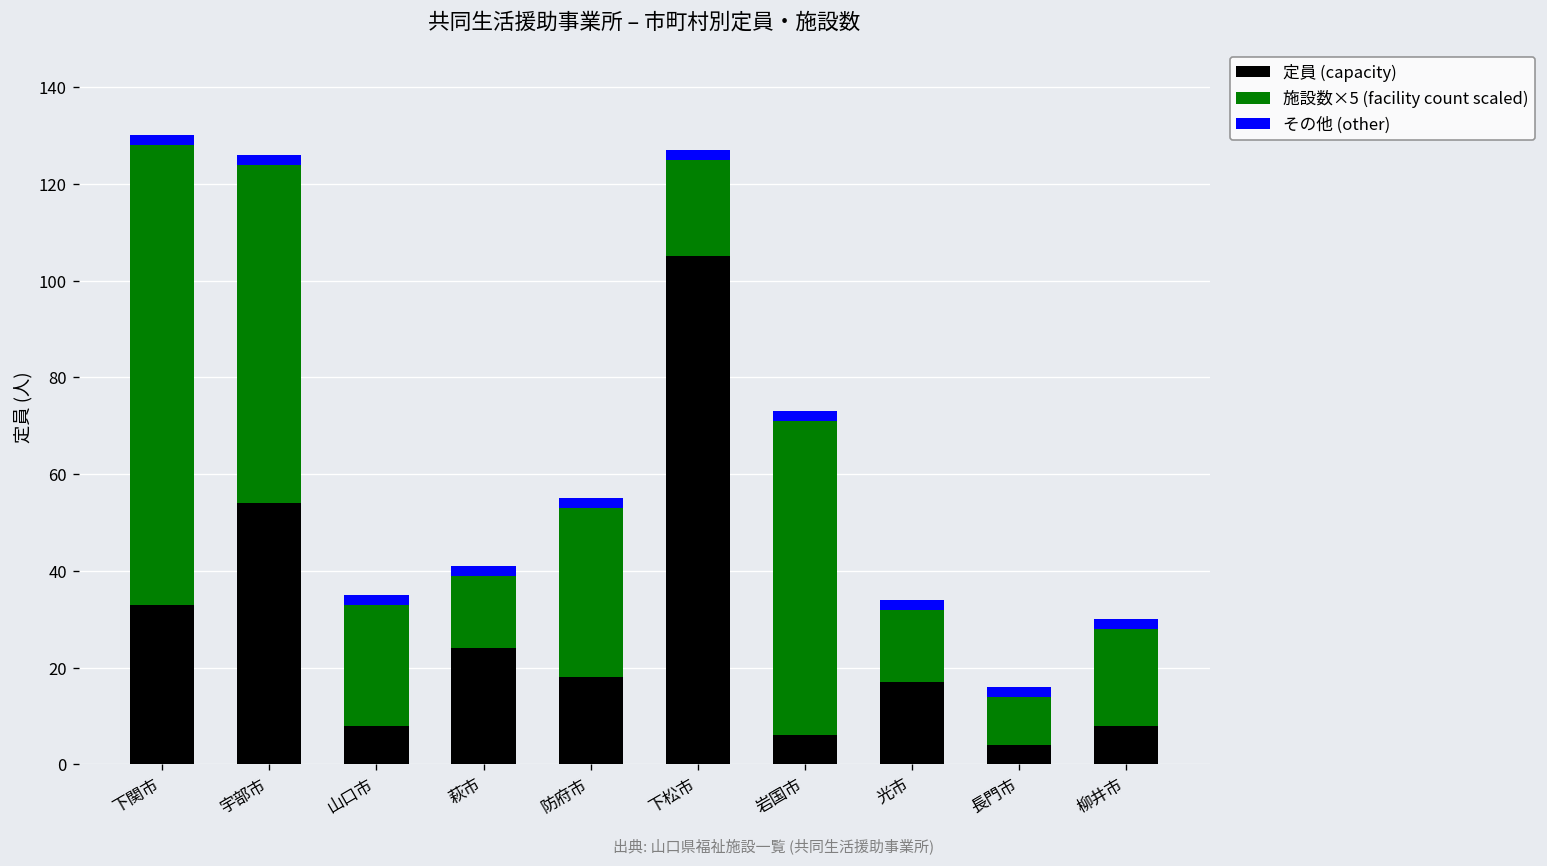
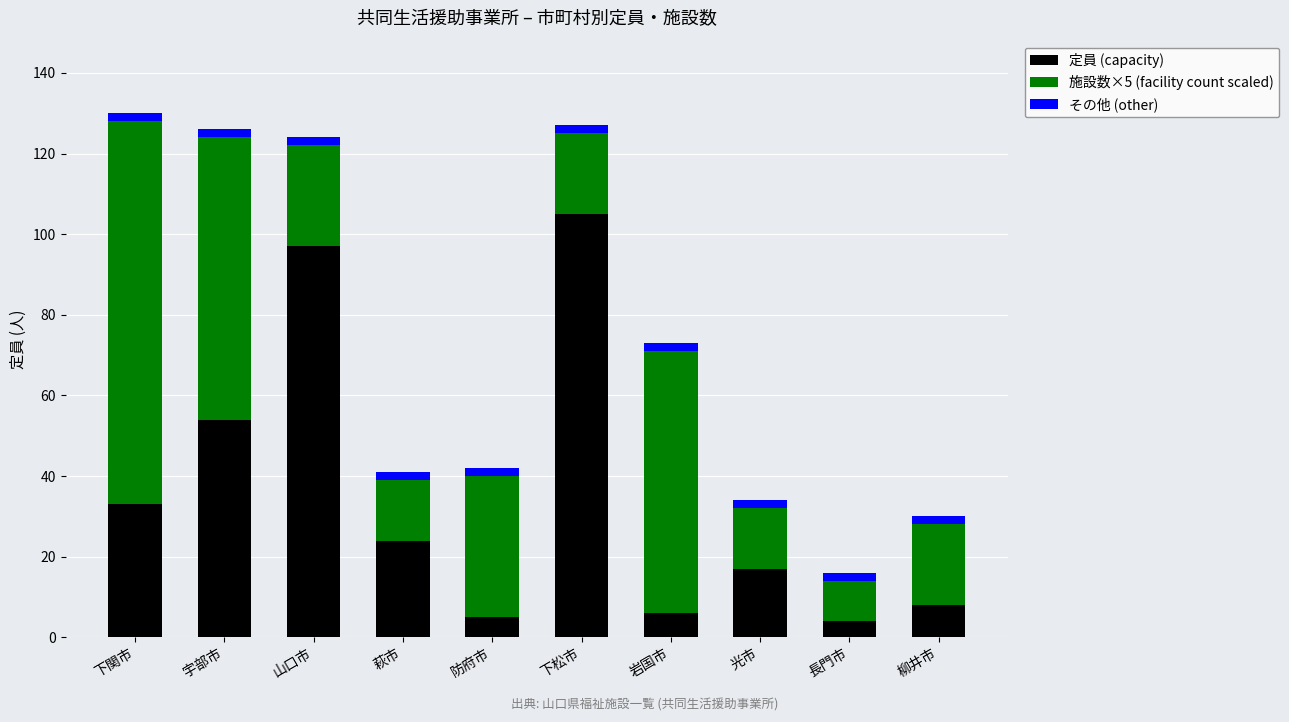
  {
    "定員 (capacity)": {
      "下関市": 33,
      "宇部市": 54,
-     "山口市": 8,
+     "山口市": 97,
      "萩市": 24,
-     "防府市": 18,
+     "防府市": 5,
      "下松市": 105,
      "岩国市": 6,
      "光市": 17,
      "長門市": 4,
      "柳井市": 8
    },
    "施設数×5 (facility count scaled)": {
      "下関市": 95,
      "宇部市": 70,
      "山口市": 25,
      "萩市": 15,
      "防府市": 35,
      "下松市": 20,
      "岩国市": 65,
      "光市": 15,
      "長門市": 10,
      "柳井市": 20
    },
    "その他 (other)": {
      "下関市": 2,
      "宇部市": 2,
      "山口市": 2,
      "萩市": 2,
      "防府市": 2,
      "下松市": 2,
      "岩国市": 2,
      "光市": 2,
      "長門市": 2,
      "柳井市": 2
    }
  }
